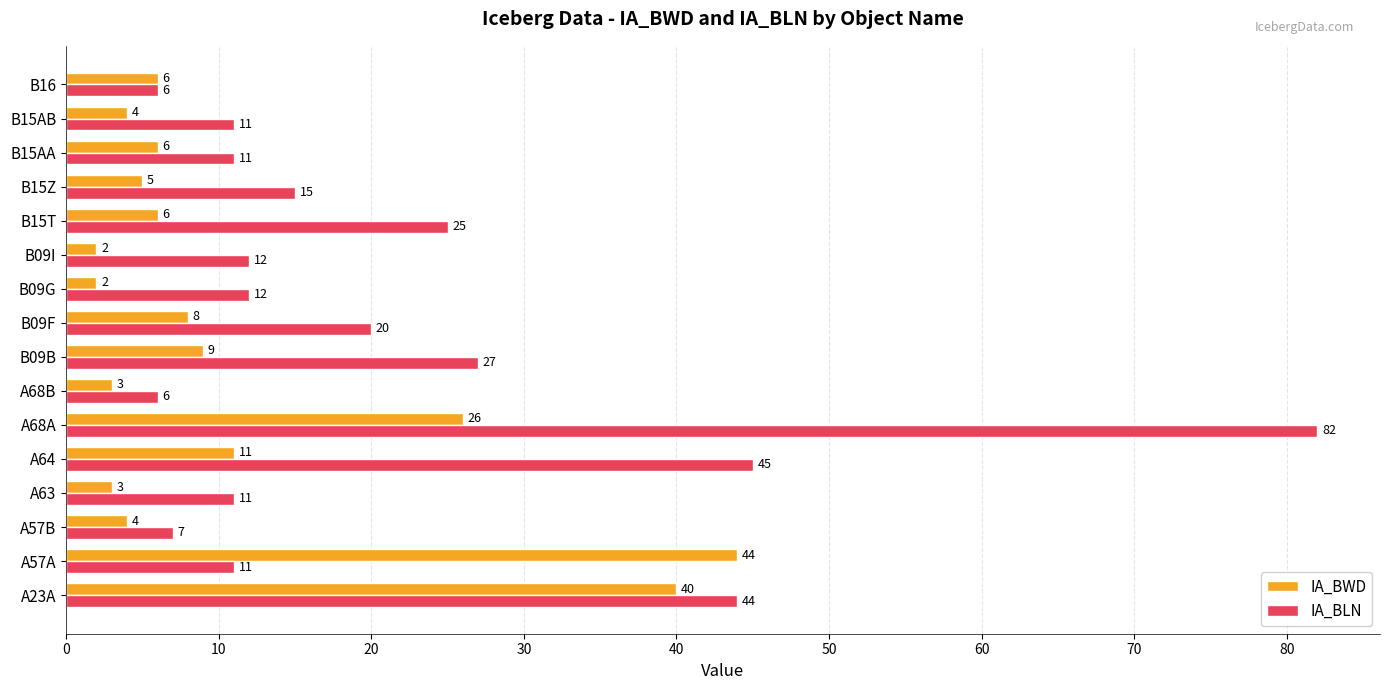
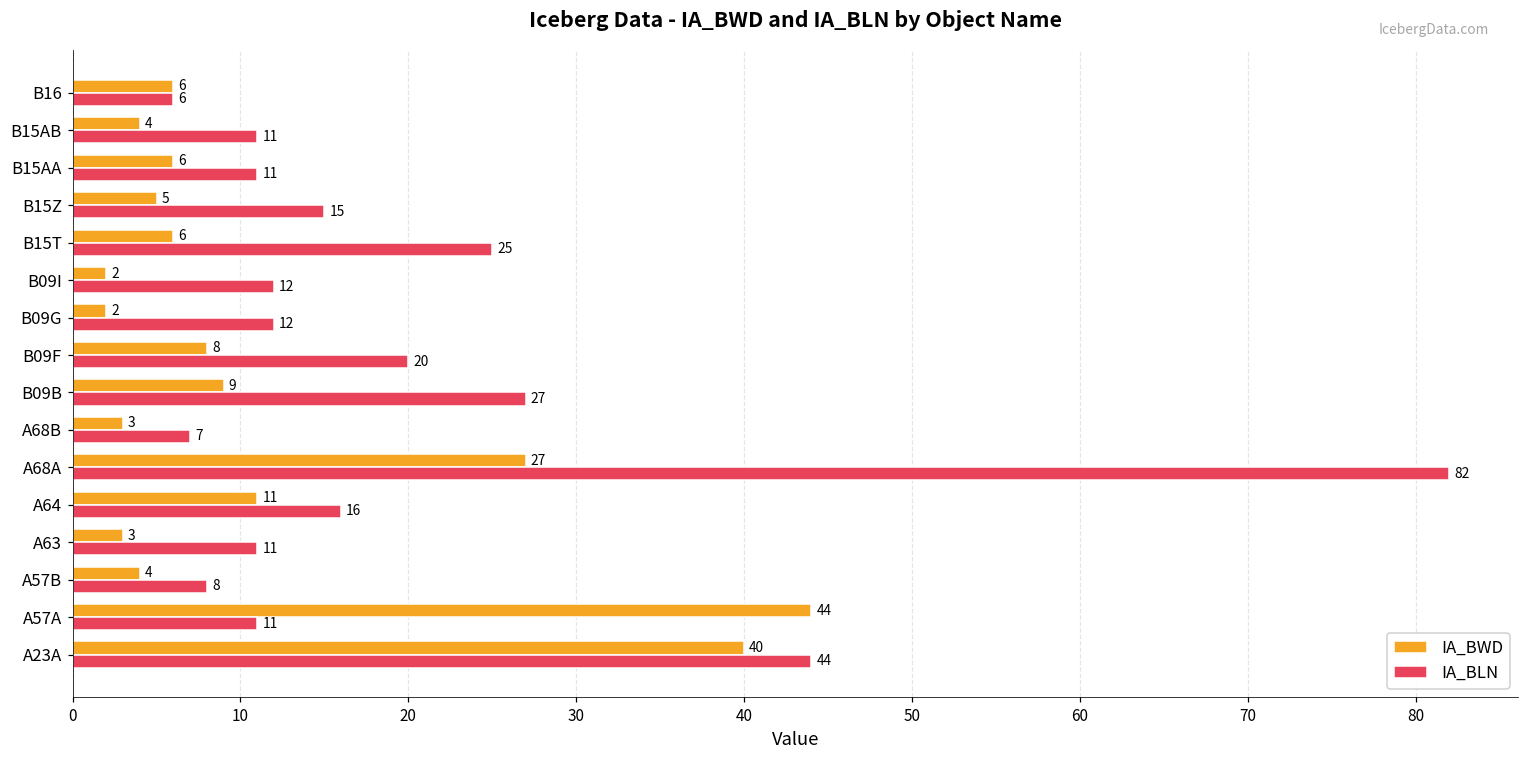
  {
    "IA_BWD": {
      "B16": 6,
      "B15AB": 4,
      "B15AA": 6,
      "B15Z": 5,
      "B15T": 6,
      "B09I": 2,
      "B09G": 2,
      "B09F": 8,
      "B09B": 9,
      "A68B": 3,
-     "A68A": 26,
+     "A68A": 27,
      "A64": 11,
      "A63": 3,
      "A57B": 4,
      "A57A": 44,
      "A23A": 40
    },
    "IA_BLN": {
      "B16": 6,
      "B15AB": 11,
      "B15AA": 11,
      "B15Z": 15,
      "B15T": 25,
      "B09I": 12,
      "B09G": 12,
      "B09F": 20,
      "B09B": 27,
-     "A68B": 6,
+     "A68B": 7,
      "A68A": 82,
-     "A64": 45,
+     "A64": 16,
      "A63": 11,
-     "A57B": 7,
+     "A57B": 8,
      "A57A": 11,
      "A23A": 44
    }
  }
